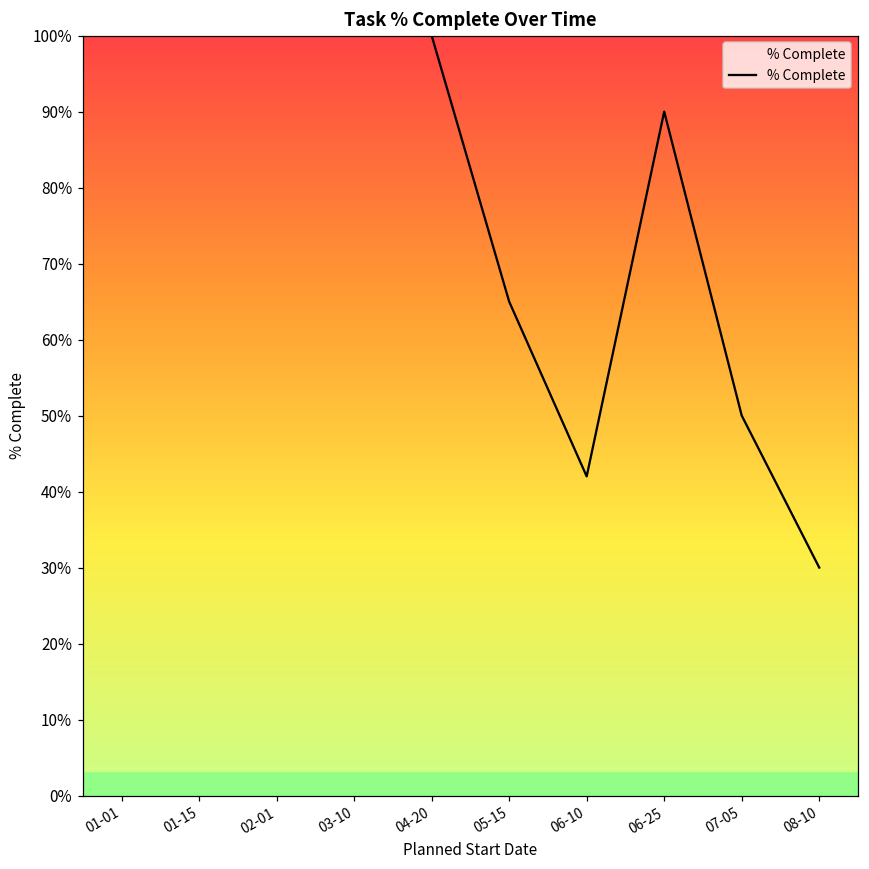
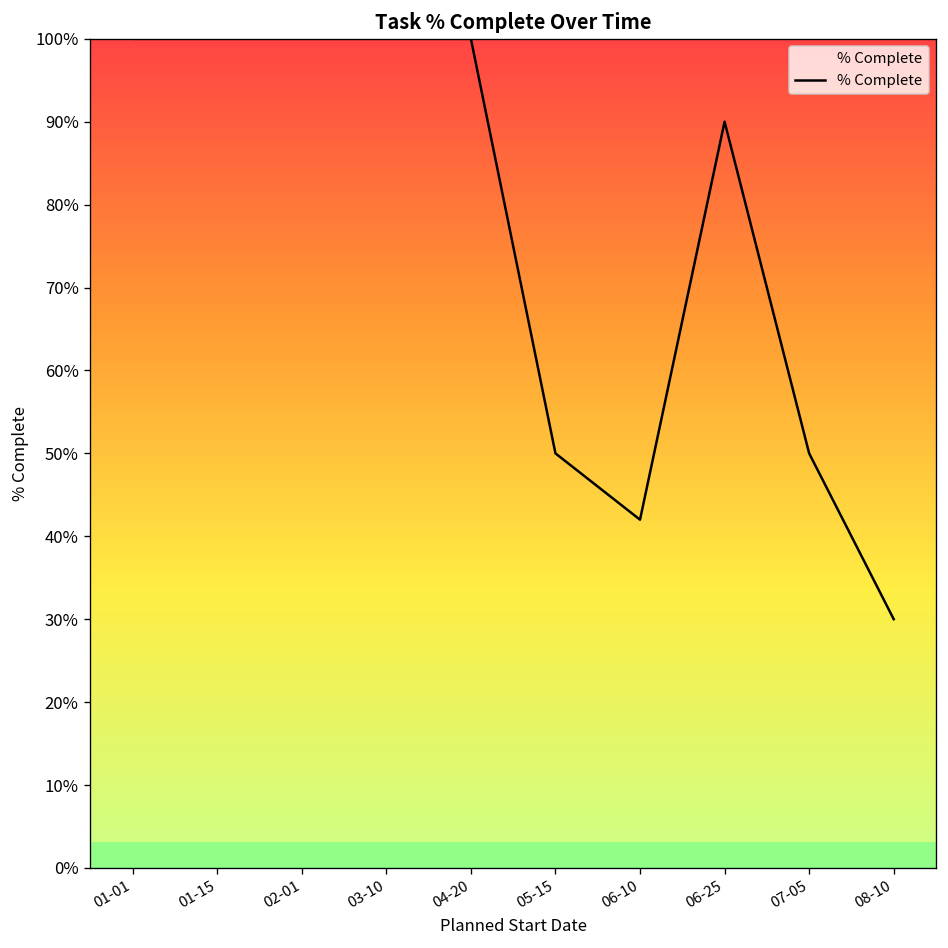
  {
    "01-01": "100%",
    "01-15": "100%",
    "02-01": "100%",
    "03-10": "100%",
    "04-20": "100%",
-   "05-15": "65%",
+   "05-15": "50%",
    "06-10": "42%",
    "06-25": "90%",
    "07-05": "50%",
    "08-10": "30%"
  }
